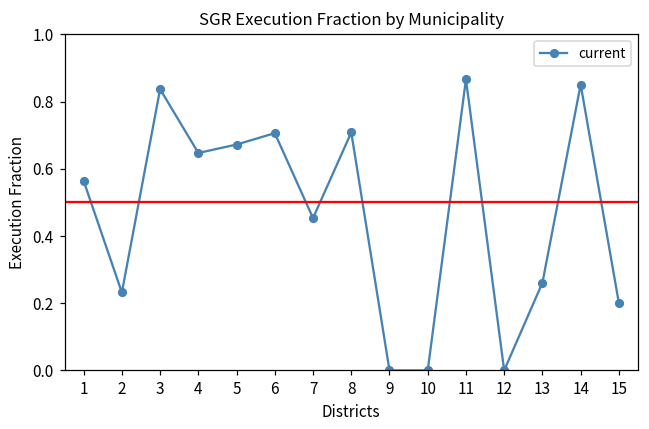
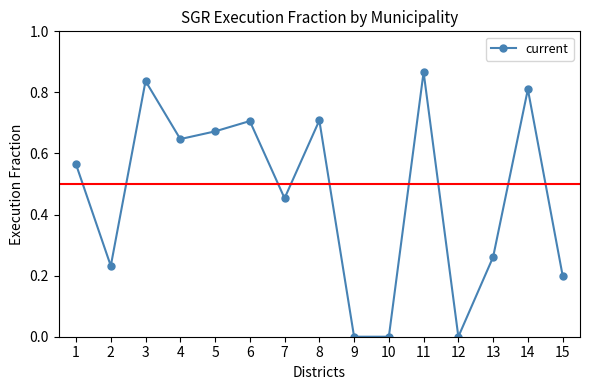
  {
    "1": 0.56,
    "2": 0.23,
    "3": 0.84,
    "4": 0.65,
    "5": 0.67,
    "6": 0.71,
    "7": 0.45,
    "8": 0.71,
    "9": 0.00,
    "10": 0.00,
    "11": 0.87,
    "12": 0.00,
    "13": 0.26,
-   "14": 0.85,
+   "14": 0.81,
    "15": 0.20
  }
